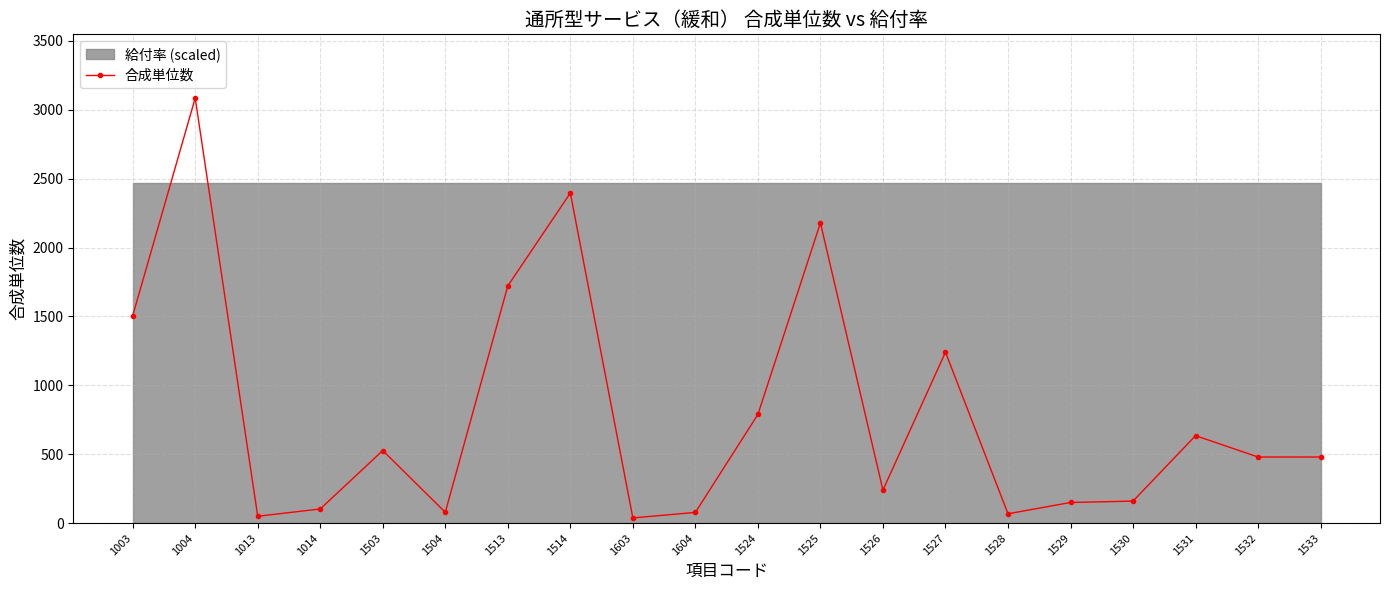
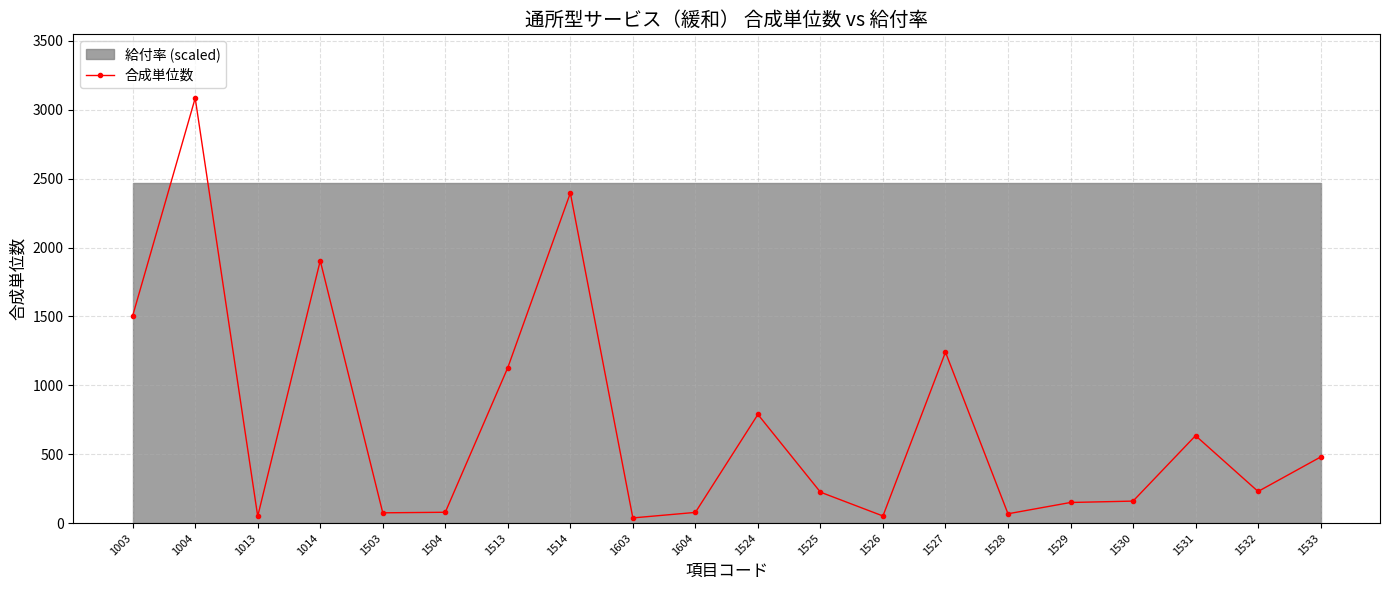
  {
    "合成単位数": {
      "1003": 1510,
      "1004": 3090,
      "1013": 50,
-     "1014": 100,
-     "1503": 530,
+     "1014": 1910,
+     "1503": 80,
      "1504": 80,
-     "1513": 1720,
+     "1513": 1130,
      "1514": 2400,
      "1603": 40,
      "1604": 80,
      "1524": 790,
-     "1525": 2180,
-     "1526": 240,
+     "1525": 230,
+     "1526": 50,
      "1527": 1240,
      "1528": 70,
      "1529": 150,
      "1530": 160,
      "1531": 640,
-     "1532": 480,
+     "1532": 230,
      "1533": 480
    }
  }
